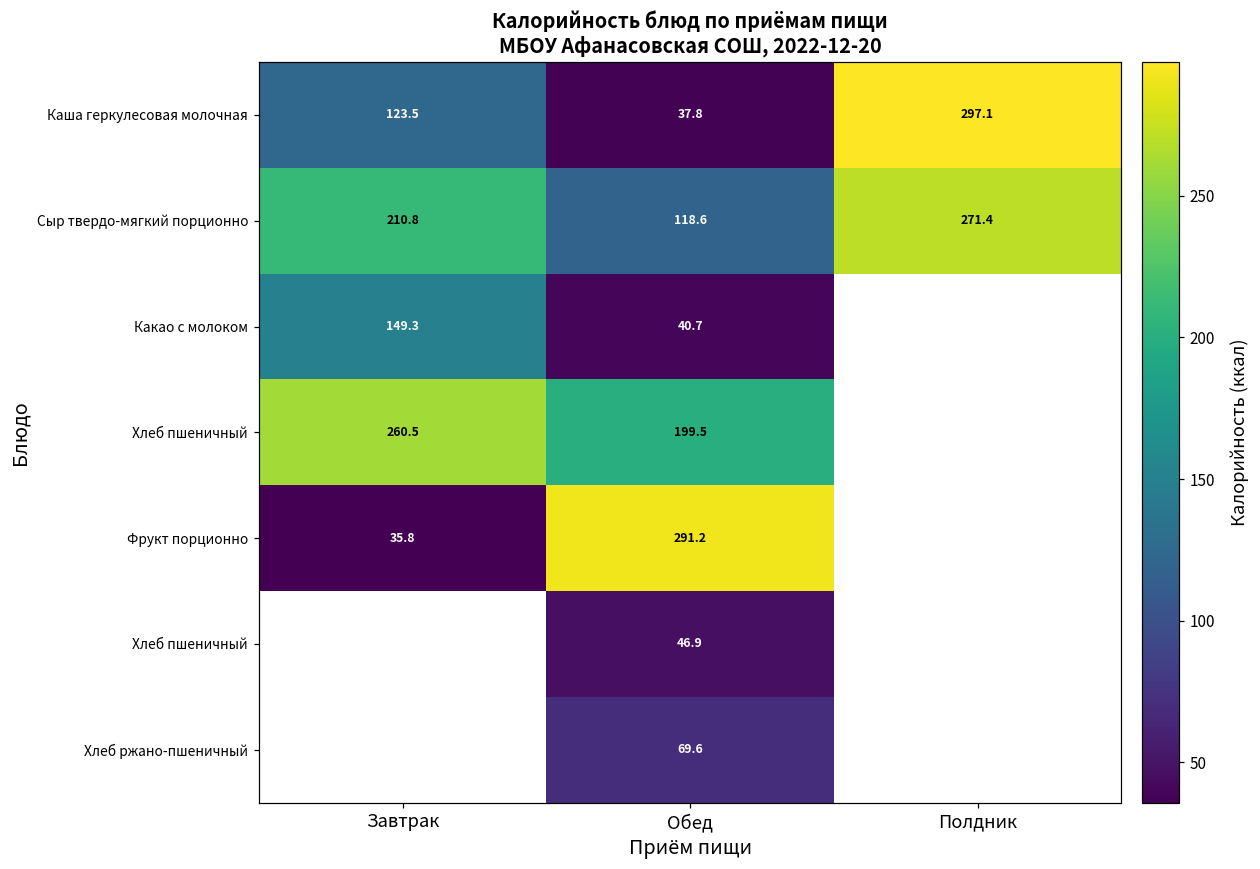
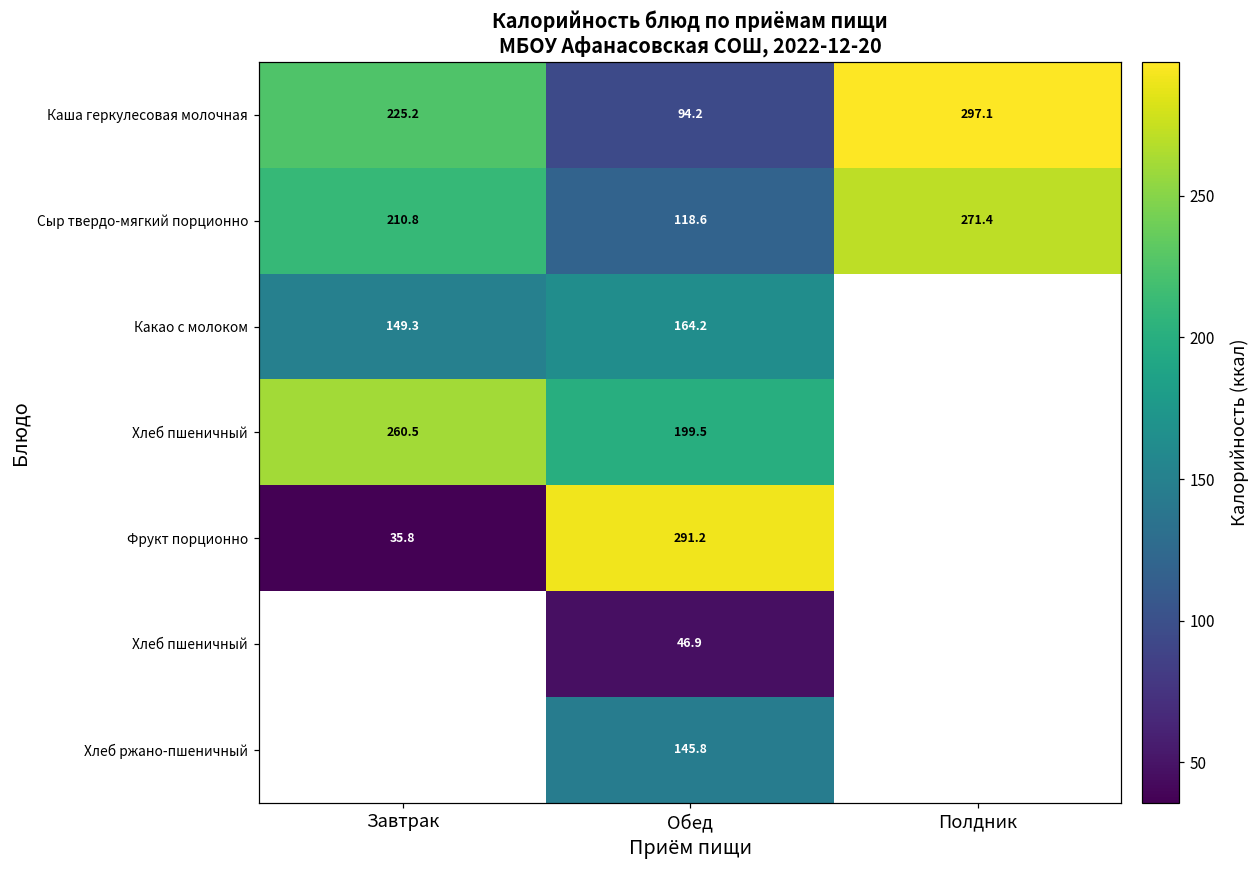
  {
    "Каша геркулесовая молочная": {
-     "Завтрак": 123.5,
-     "Обед": 37.8,
+     "Завтрак": 225.2,
+     "Обед": 94.2,
      "Полдник": 297.1
    },
    "Сыр твердо-мягкий порционно": {
      "Завтрак": 210.8,
      "Обед": 118.6,
      "Полдник": 271.4
    },
    "Какао с молоком": {
      "Завтрак": 149.3,
-     "Обед": 40.7
+     "Обед": 164.2
    },
    "Хлеб пшеничный": {
      "Завтрак": 260.5
    },
    "Фрукт порционно": {
      "Завтрак": 35.8,
      "Обед": 291.2
    },
    "Хлеб ржано-пшеничный": {
-     "Обед": 69.6
+     "Обед": 145.8
    }
  }
